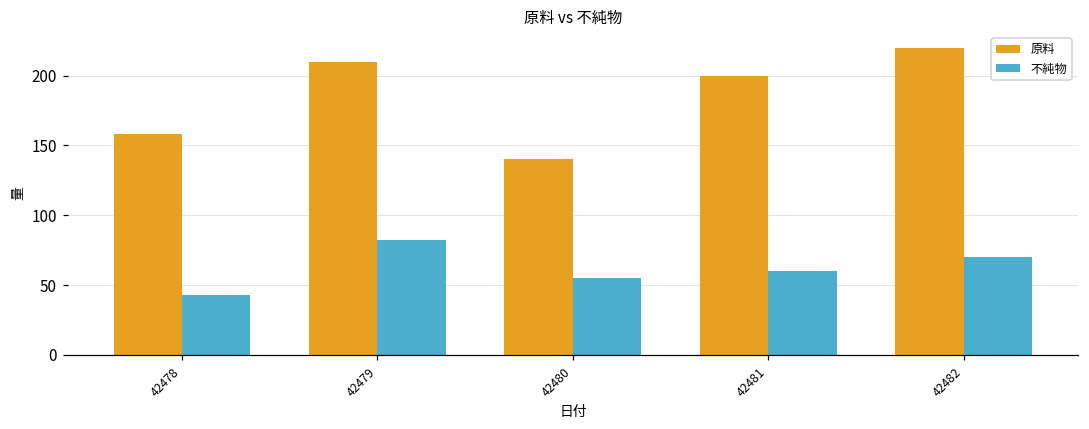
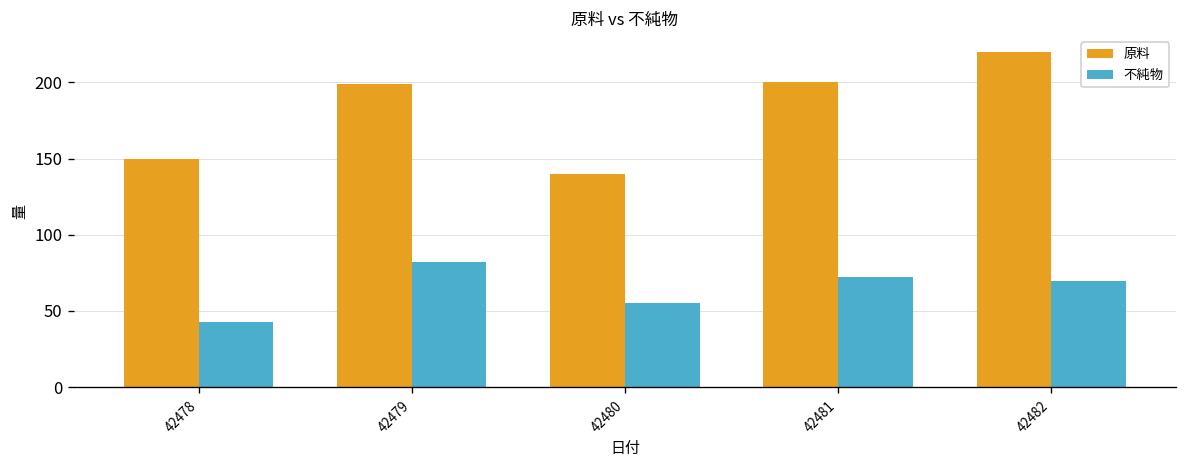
  {
    "原料": {
-     "42478": 158,
-     "42479": 210,
+     "42478": 150,
+     "42479": 199,
      "42480": 140,
      "42481": 200,
      "42482": 220
    },
    "不純物": {
      "42478": 43,
      "42479": 82,
      "42480": 55,
-     "42481": 60,
+     "42481": 72,
      "42482": 70
    }
  }
